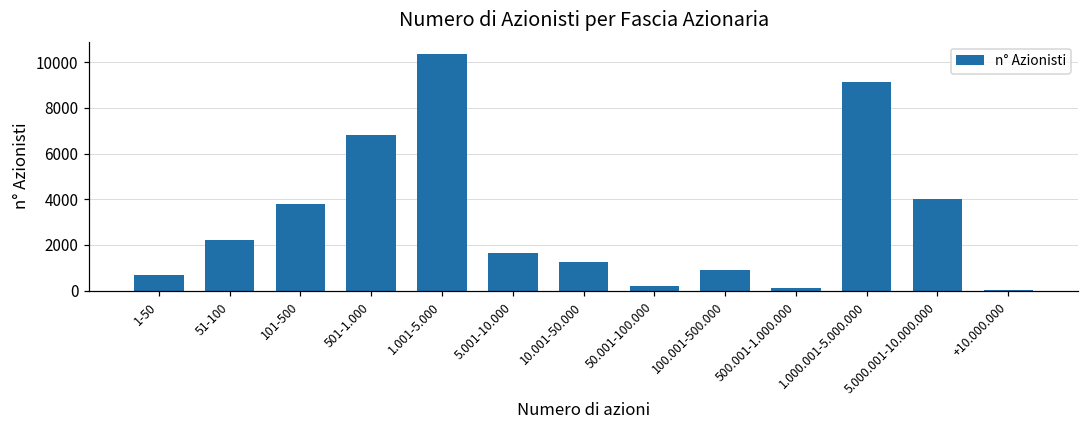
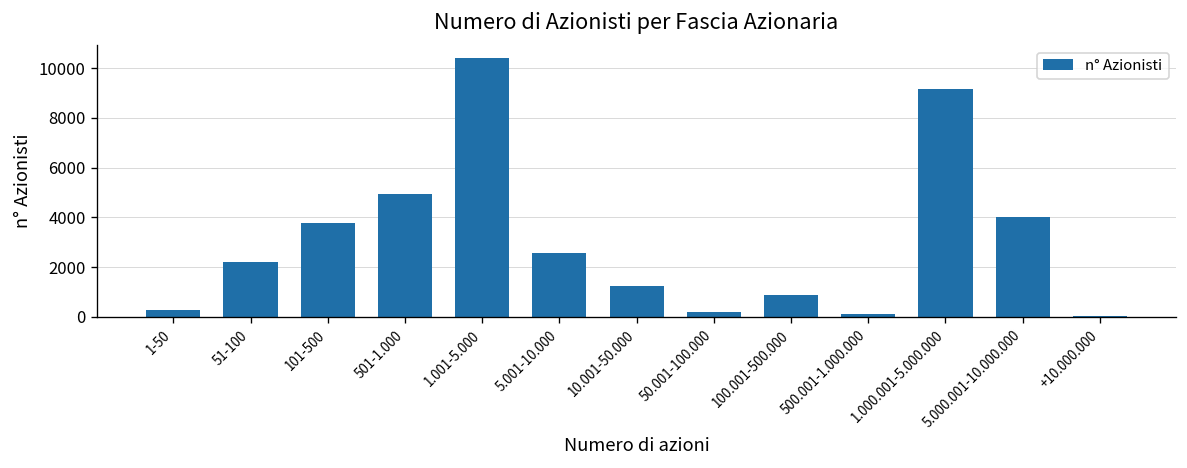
  {
-   "1-50": 700,
+   "1-50": 300,
    "51-100": 2200,
    "101-500": 3800,
-   "501-1.000": 6800,
+   "501-1.000": 4900,
    "1.001-5.000": 10400,
-   "5.001-10.000": 1600,
+   "5.001-10.000": 2600,
    "10.001-50.000": 1200,
    "50.001-100.000": 200,
    "100.001-500.000": 900,
    "1.000.001-5.000.000": 9200,
    "5.000.001-10.000.000": 4000
  }
